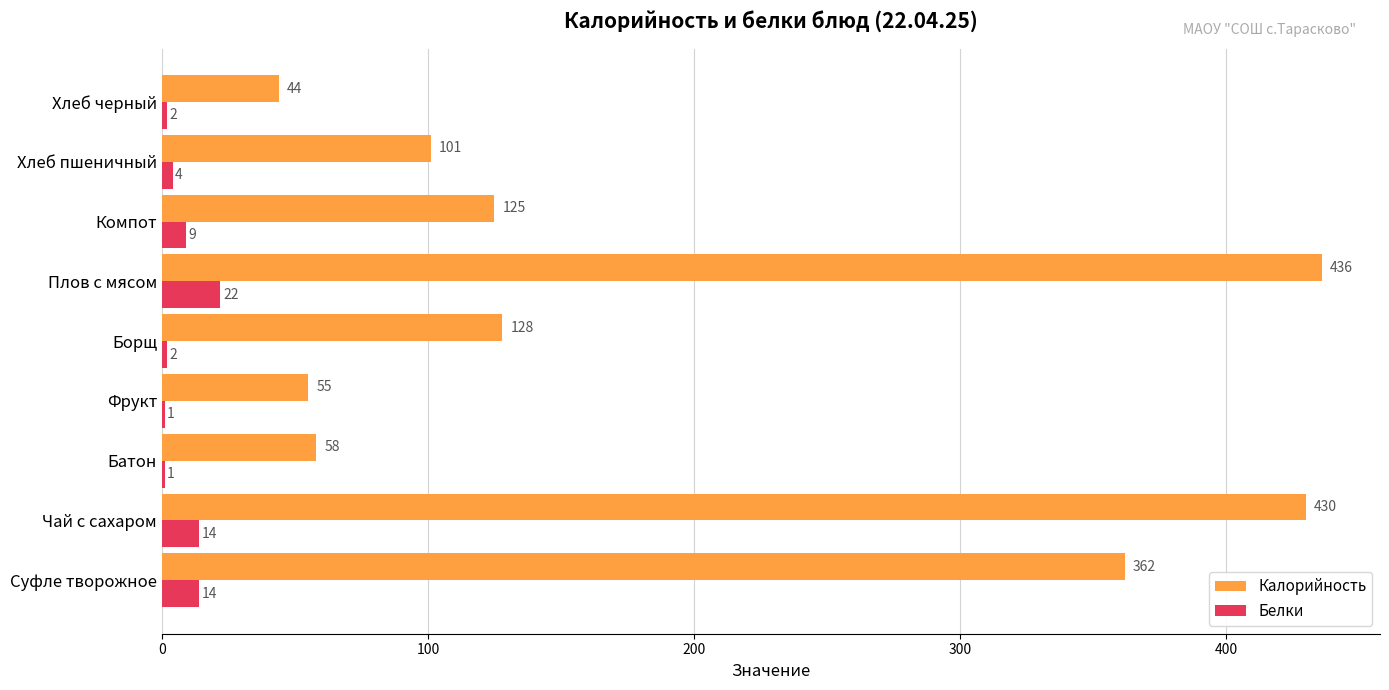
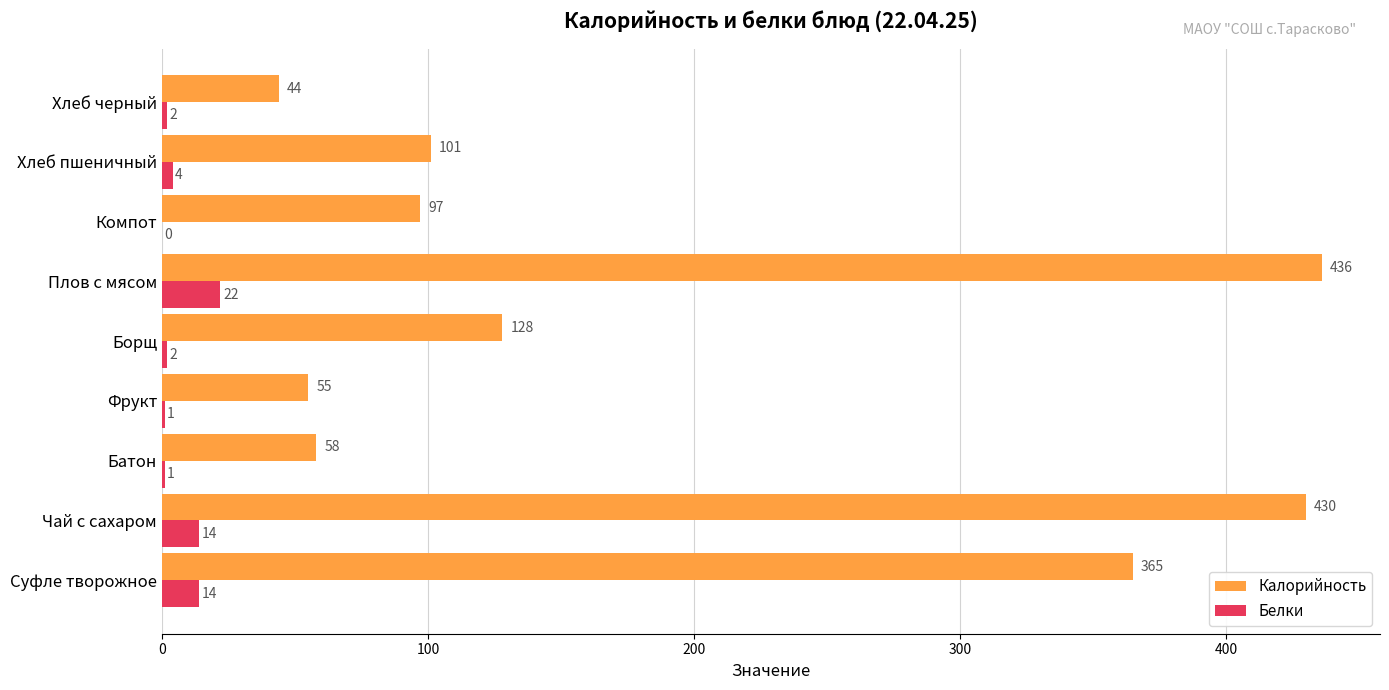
  {
    "Калорийность": {
      "Хлеб черный": 44,
      "Хлеб пшеничный": 101,
-     "Компот": 125,
+     "Компот": 97,
      "Плов с мясом": 436,
      "Борщ": 128,
      "Фрукт": 55,
      "Батон": 58,
      "Чай с сахаром": 430,
-     "Суфле творожное": 362
+     "Суфле творожное": 365
    },
    "Белки": {
      "Хлеб черный": 2,
      "Хлеб пшеничный": 4,
-     "Компот": 9,
+     "Компот": 0,
      "Плов с мясом": 22,
      "Борщ": 2,
      "Фрукт": 1,
      "Батон": 1,
      "Чай с сахаром": 14,
      "Суфле творожное": 14
    }
  }
